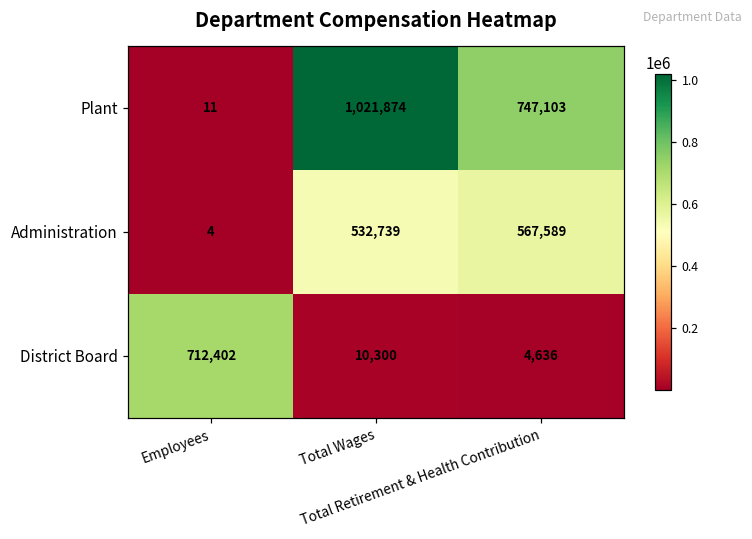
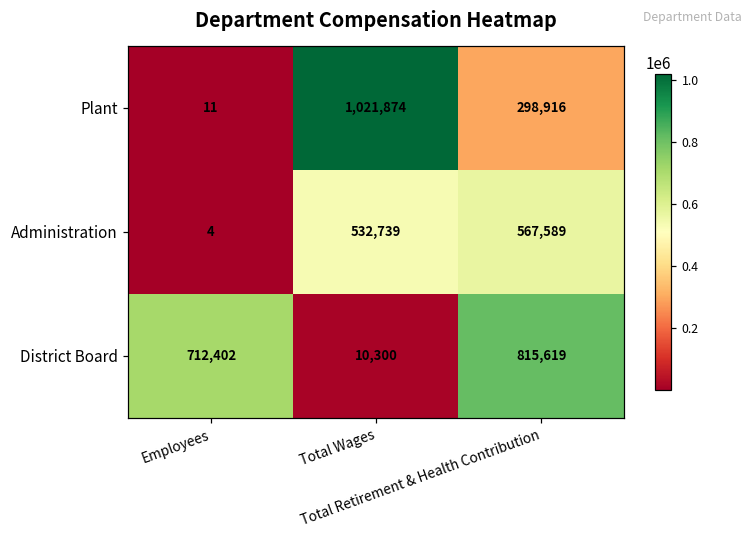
  {
    "Plant": {
      "Employees": "11",
      "Total Wages": "1,021,874",
-     "Total Retirement & Health Contribution": "747,103"
+     "Total Retirement & Health Contribution": "298,916"
    },
    "Administration": {
      "Employees": "4",
      "Total Wages": "532,739",
      "Total Retirement & Health Contribution": "567,589"
    },
    "District Board": {
      "Employees": "712,402",
      "Total Wages": "10,300",
-     "Total Retirement & Health Contribution": "4,636"
+     "Total Retirement & Health Contribution": "815,619"
    }
  }
